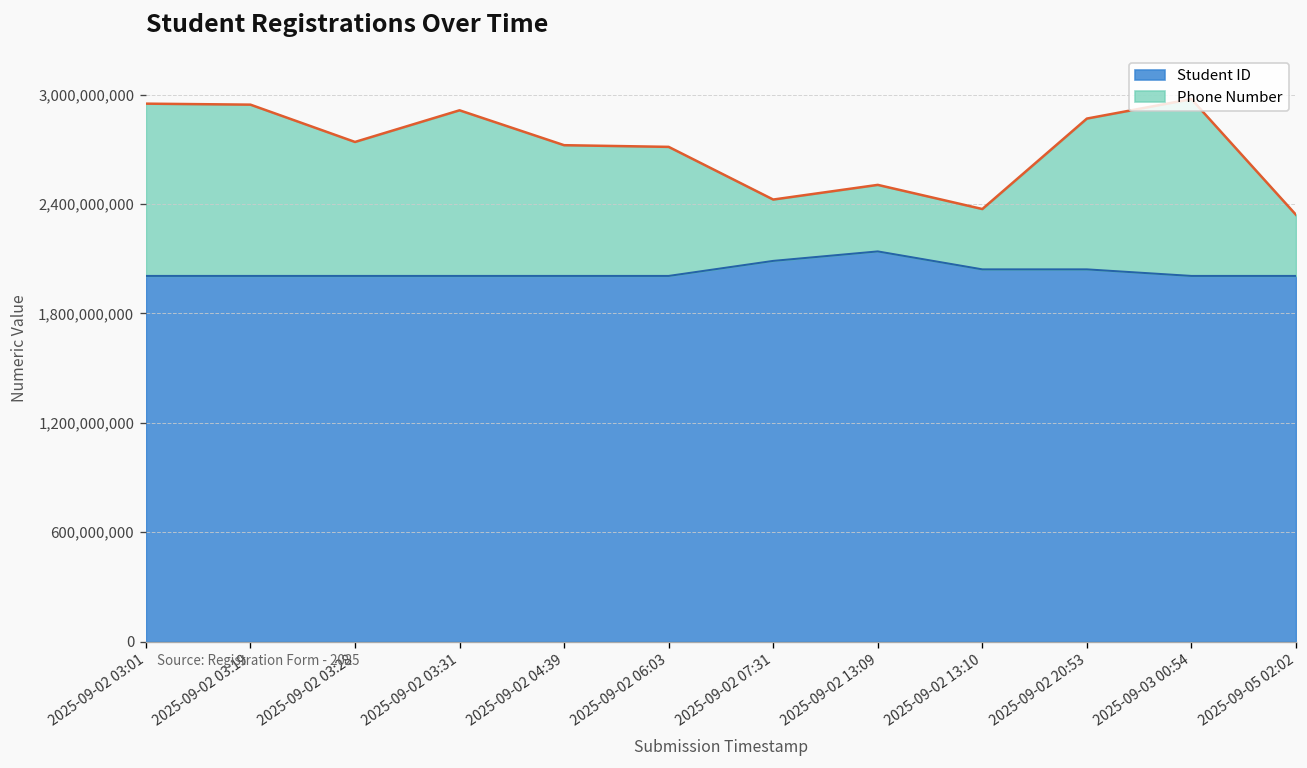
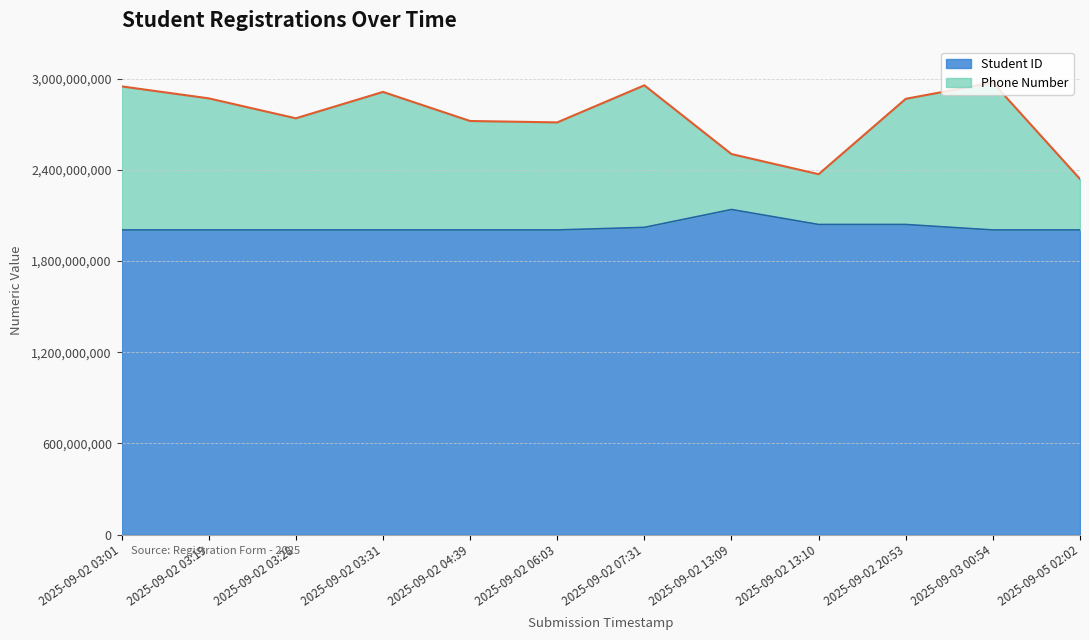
  {
    "Student ID": {
      "2025-09-02 03:01": "2,010,000,000",
      "2025-09-02 03:19": "2,010,000,000",
      "2025-09-02 03:28": "2,010,000,000",
      "2025-09-02 03:31": "2,010,000,000",
      "2025-09-02 04:39": "2,010,000,000",
      "2025-09-02 06:03": "2,010,000,000",
-     "2025-09-02 07:31": "2,090,000,000",
+     "2025-09-02 07:31": "2,020,000,000",
      "2025-09-02 13:09": "2,140,000,000",
      "2025-09-02 13:10": "2,040,000,000",
      "2025-09-02 20:53": "2,040,000,000",
      "2025-09-03 00:54": "2,010,000,000",
      "2025-09-05 02:02": "2,010,000,000"
    },
    "Phone Number": {
      "2025-09-02 03:01": "940,000,000",
-     "2025-09-02 03:19": "940,000,000",
+     "2025-09-02 03:19": "870,000,000",
      "2025-09-02 03:28": "730,000,000",
      "2025-09-02 03:31": "910,000,000",
      "2025-09-02 04:39": "720,000,000",
      "2025-09-02 06:03": "710,000,000",
-     "2025-09-02 07:31": "340,000,000",
+     "2025-09-02 07:31": "930,000,000",
      "2025-09-02 13:09": "360,000,000",
      "2025-09-02 13:10": "330,000,000",
      "2025-09-02 20:53": "830,000,000",
      "2025-09-05 02:02": "340,000,000"
    }
  }
